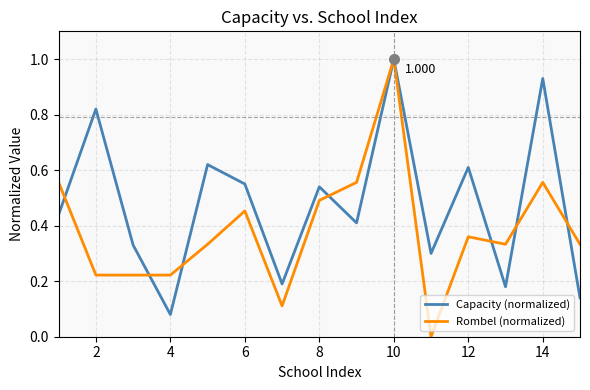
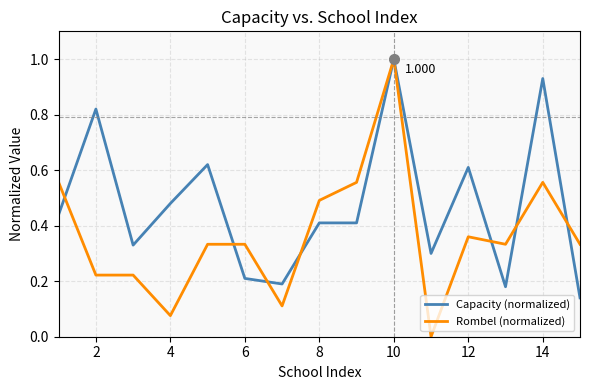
  {
    "Capacity (normalized)": {
      "2": 0.82,
-     "4": 0.08,
-     "6": 0.55,
-     "8": 0.54,
+     "4": 0.48,
+     "6": 0.21,
+     "8": 0.41,
      "12": 0.61,
      "14": 0.93
    },
    "Rombel (normalized)": {
      "2": 0.22,
-     "4": 0.22,
-     "6": 0.45,
+     "4": 0.08,
+     "6": 0.33,
      "8": 0.49,
      "12": 0.36,
      "14": 0.56
    }
  }
